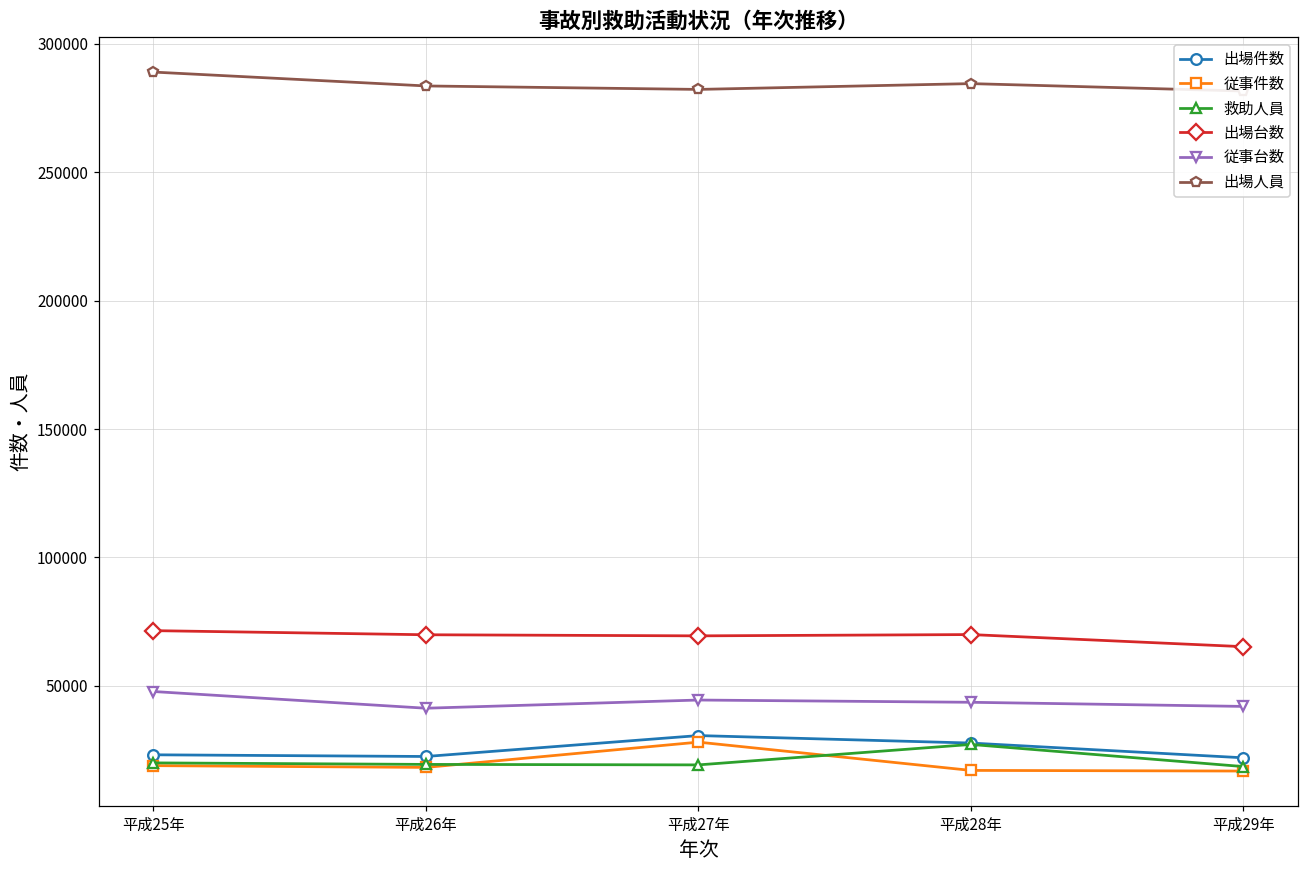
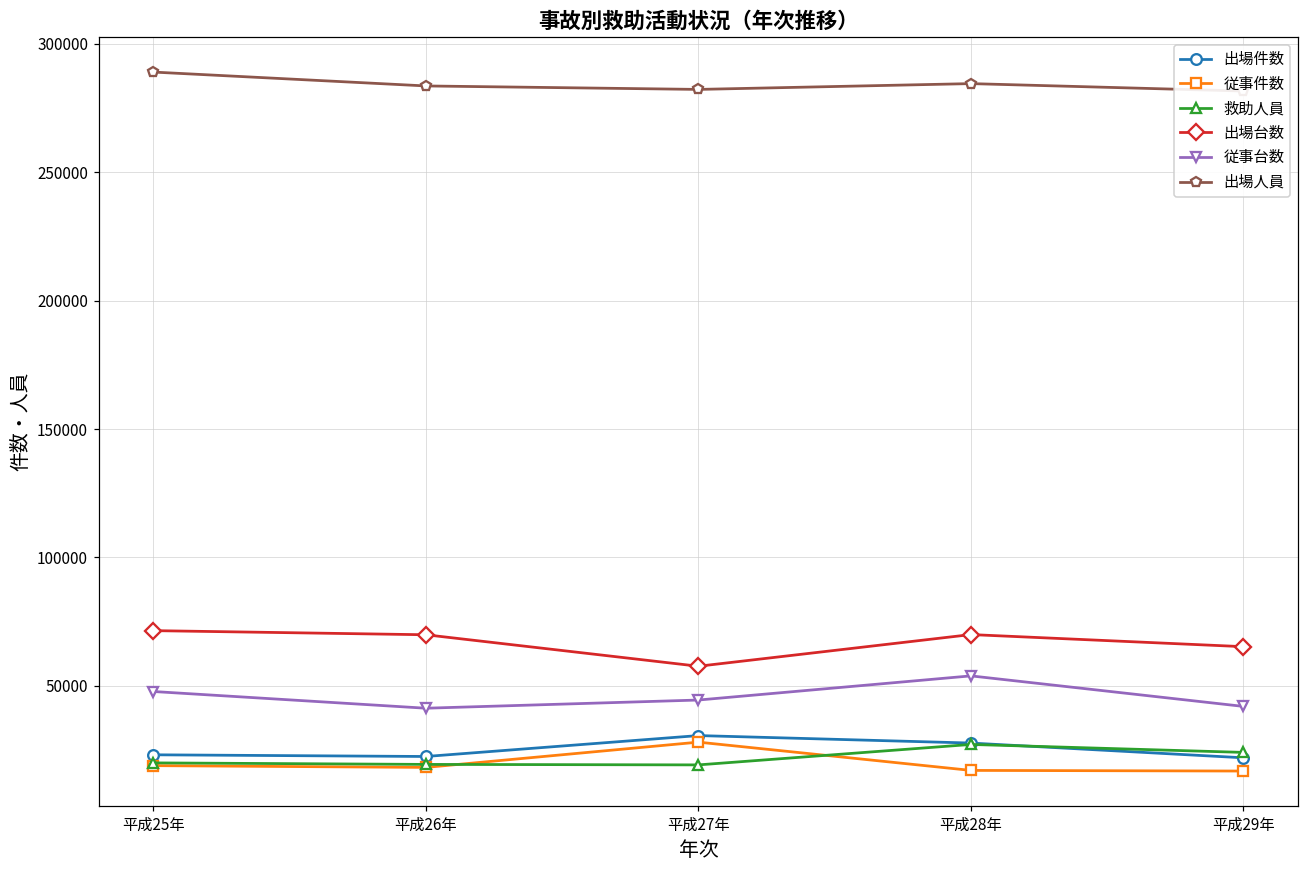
  {
    "出場件数": {
      "平成25年": 23000,
      "平成26年": 23000,
      "平成27年": 31000,
      "平成29年": 22000
    },
    "従事件数": {
      "平成26年": 18000,
      "平成27年": 28000,
      "平成28年": 17000,
      "平成29年": 17000
    },
    "救助人員": {
      "平成26年": 19000,
      "平成27年": 19000,
-     "平成29年": 19000
+     "平成29年": 24000
    },
    "出場台数": {
      "平成25年": 72000,
      "平成26年": 70000,
-     "平成27年": 69000,
+     "平成27年": 58000,
      "平成28年": 70000,
      "平成29年": 65000
    },
    "従事台数": {
      "平成25年": 48000,
      "平成26年": 41000,
      "平成27年": 44000,
-     "平成28年": 44000,
+     "平成28年": 54000,
      "平成29年": 42000
    },
    "出場人員": {
      "平成25年": 289000,
      "平成26年": 284000,
      "平成27年": 282000,
      "平成28年": 285000
    }
  }
